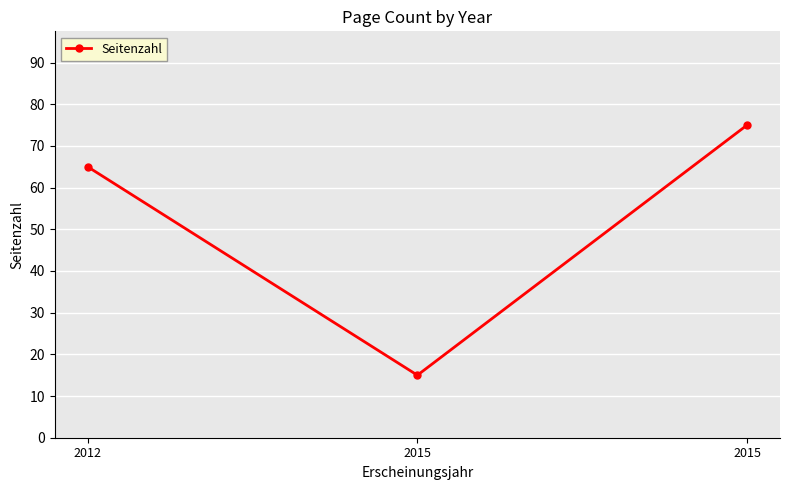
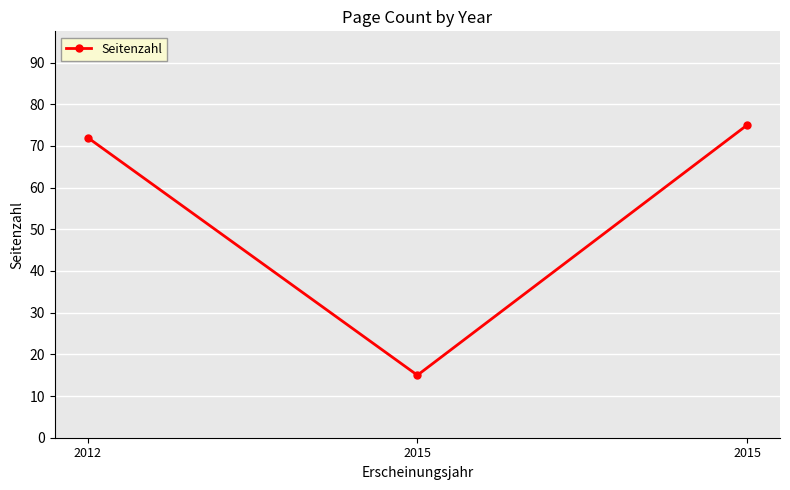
  {
-   "2012": 65
+   "2012": 72
  }
